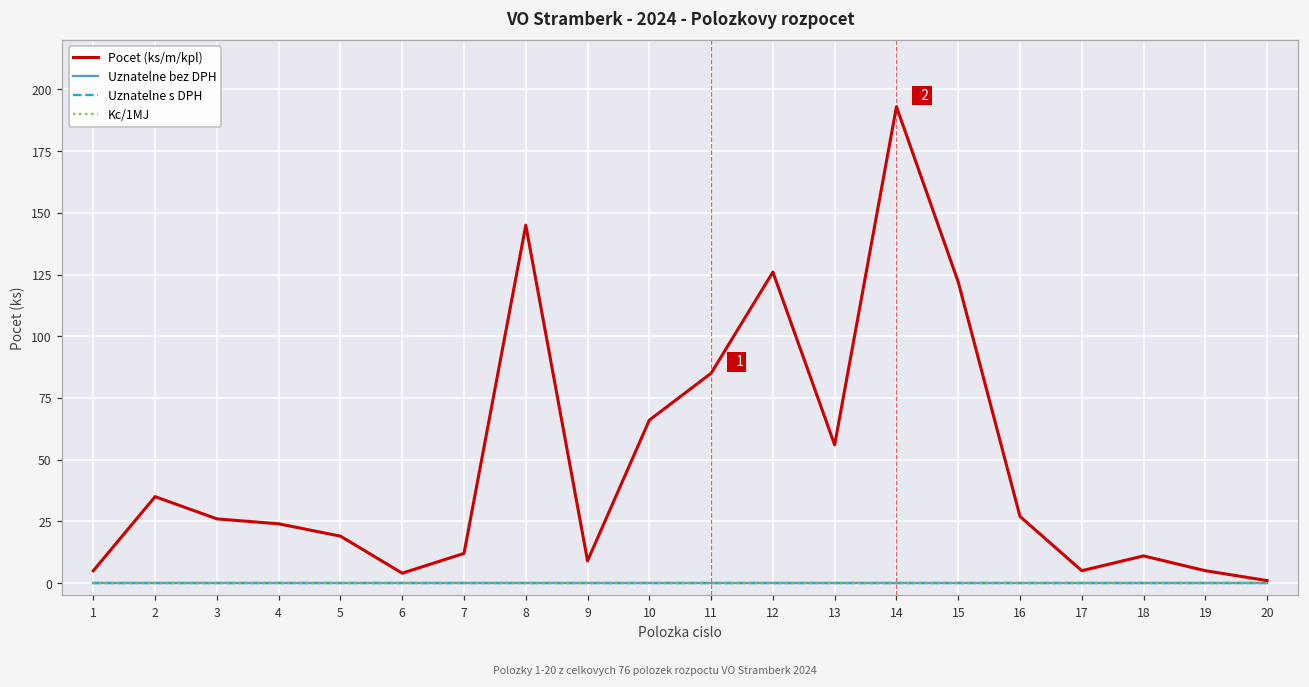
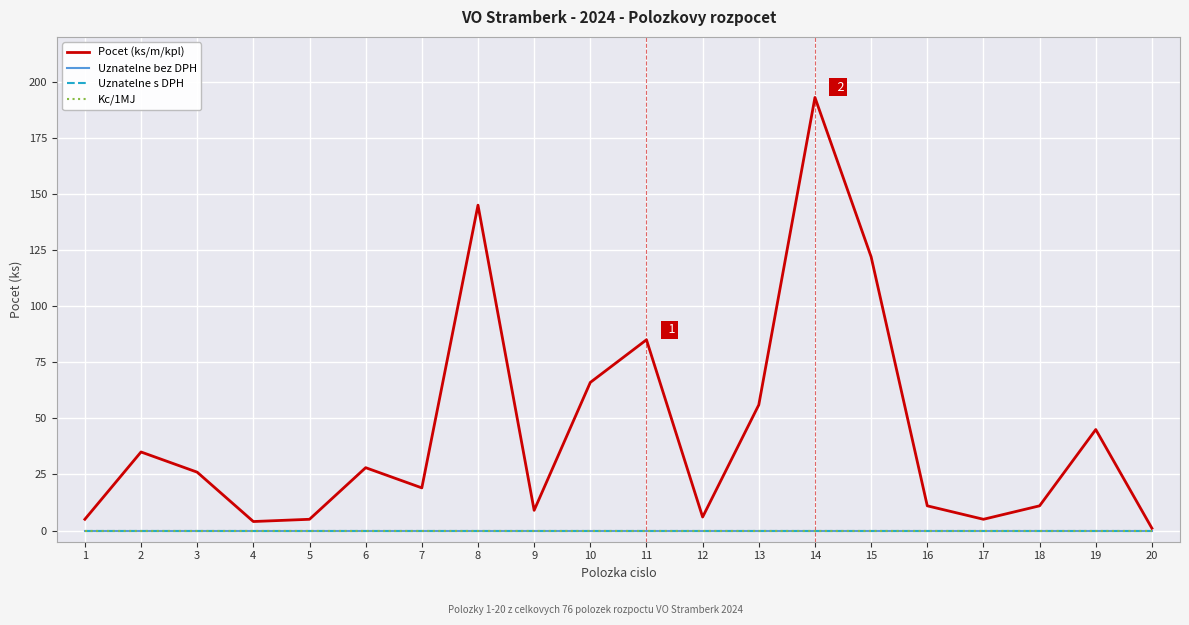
  {
    "Pocet (ks/m/kpl)": {
      "1": 5,
      "2": 35,
      "3": 26,
-     "4": 24,
-     "5": 19,
-     "6": 4,
-     "7": 12,
+     "4": 4,
+     "5": 5,
+     "6": 28,
+     "7": 19,
      "8": 145,
      "9": 9,
      "10": 66,
-     "12": 126,
+     "12": 6,
      "13": 56,
      "15": 122,
-     "16": 27,
+     "16": 11,
      "17": 5,
      "18": 11,
-     "19": 5
+     "19": 45
    },
    "Kc/1MJ": {
      "1": 0,
      "2": 0,
      "3": 0,
      "4": 0,
      "5": 0,
      "6": 0,
      "7": 0,
      "8": 0,
      "9": 0,
      "10": 0,
      "11": 0,
      "12": 0,
      "13": 0,
      "14": 0,
      "15": 0,
      "16": 0,
      "17": 0,
      "18": 0,
      "19": 0
    }
  }
